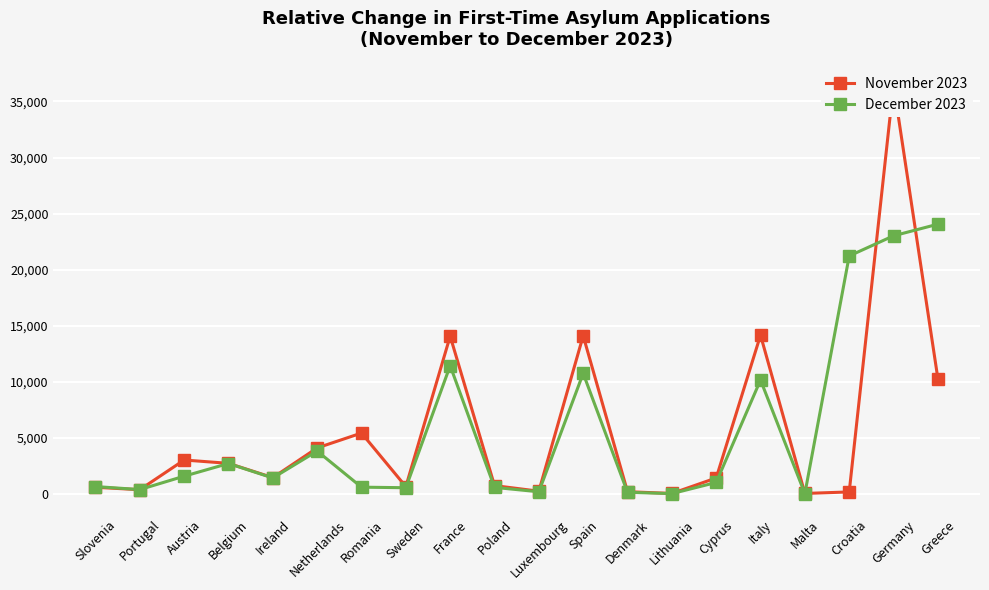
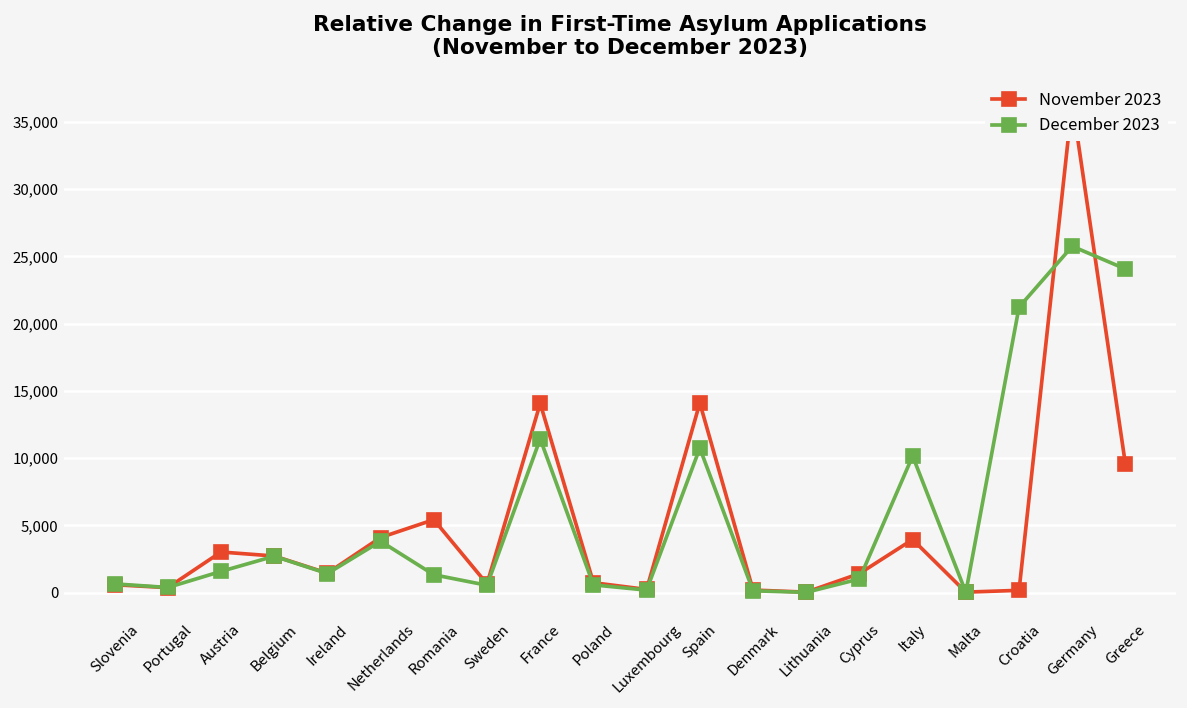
  {
    "November 2023": {
      "Austria": "3,000",
      "Netherlands": "4,100",
      "Romania": "5,400",
      "France": "14,100",
      "Spain": "14,100",
      "Cyprus": "1,400",
-     "Italy": "14,200",
+     "Italy": "4,000",
      "Croatia": "200",
-     "Greece": "10,300"
+     "Greece": "9,500"
    },
    "December 2023": {
      "Austria": "1,600",
      "Netherlands": "3,800",
-     "Romania": "600",
+     "Romania": "1,300",
      "France": "11,400",
      "Spain": "10,800",
      "Cyprus": "1,000",
      "Italy": "10,200",
      "Croatia": "21,200",
-     "Germany": "23,000",
+     "Germany": "25,700",
      "Greece": "24,100"
    }
  }
